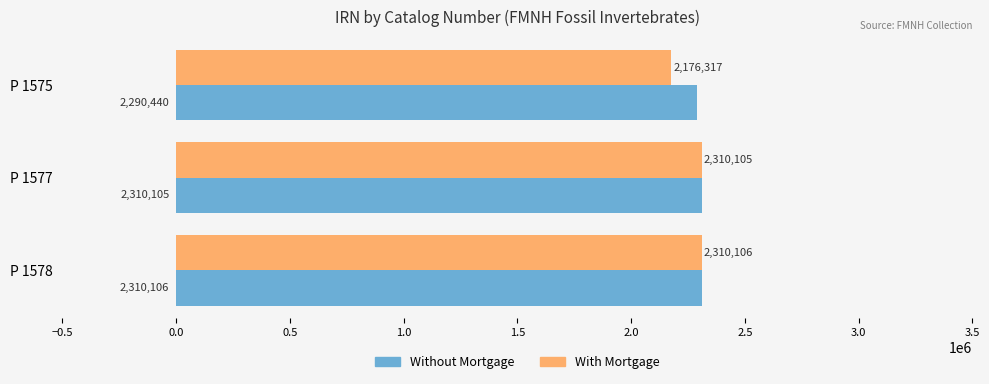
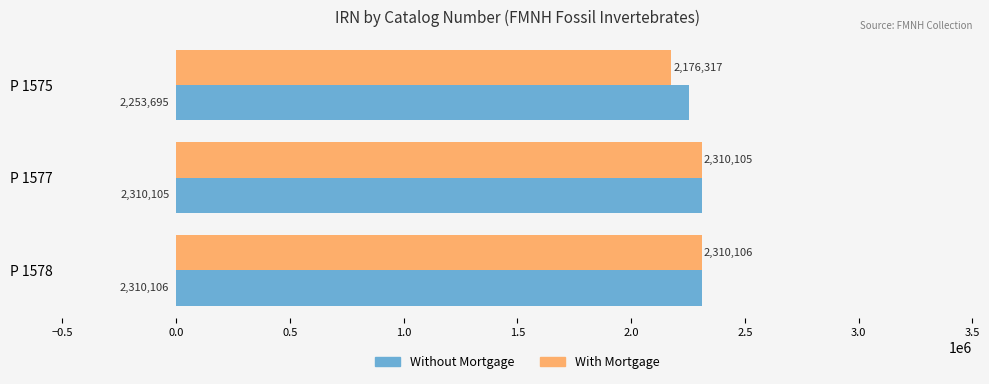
  {
    "Without Mortgage": {
-     "P 1575": "2,290,440"
+     "P 1575": "2,253,695"
    },
    "With Mortgage": {
      "P 1575": "2,176,317",
      "P 1577": "2,310,105",
      "P 1578": "2,310,106"
    }
  }
